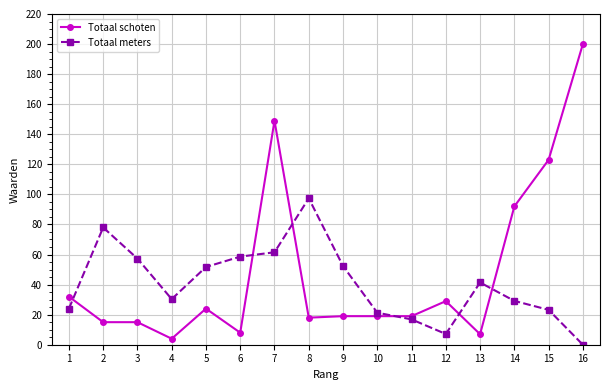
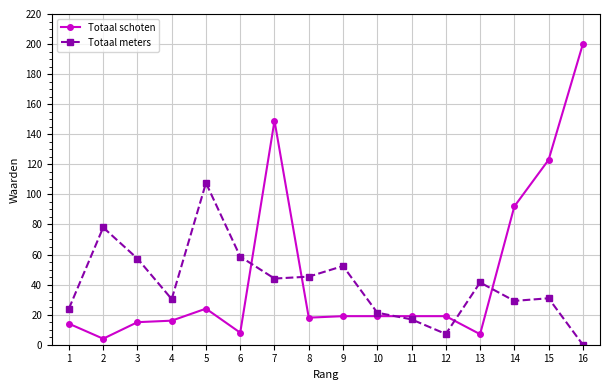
  {
    "Totaal schoten": {
-     "1": 32,
-     "2": 15,
+     "1": 14,
+     "2": 4,
      "3": 15,
-     "4": 4,
+     "4": 16,
      "5": 24,
      "6": 8,
      "7": 149,
      "8": 18,
      "9": 19,
      "10": 19,
      "11": 19,
-     "12": 29,
+     "12": 19,
      "13": 7,
      "14": 92,
      "15": 123,
      "16": 200
    },
    "Totaal meters": {
      "1": 24,
      "2": 78,
      "3": 57,
      "4": 30,
-     "5": 52,
+     "5": 108,
      "6": 59,
-     "7": 62,
-     "8": 97,
+     "7": 44,
+     "8": 45,
      "9": 52,
      "10": 21,
      "11": 17,
      "12": 7,
      "13": 41,
      "14": 29,
-     "15": 23,
+     "15": 31,
      "16": 0
    }
  }
